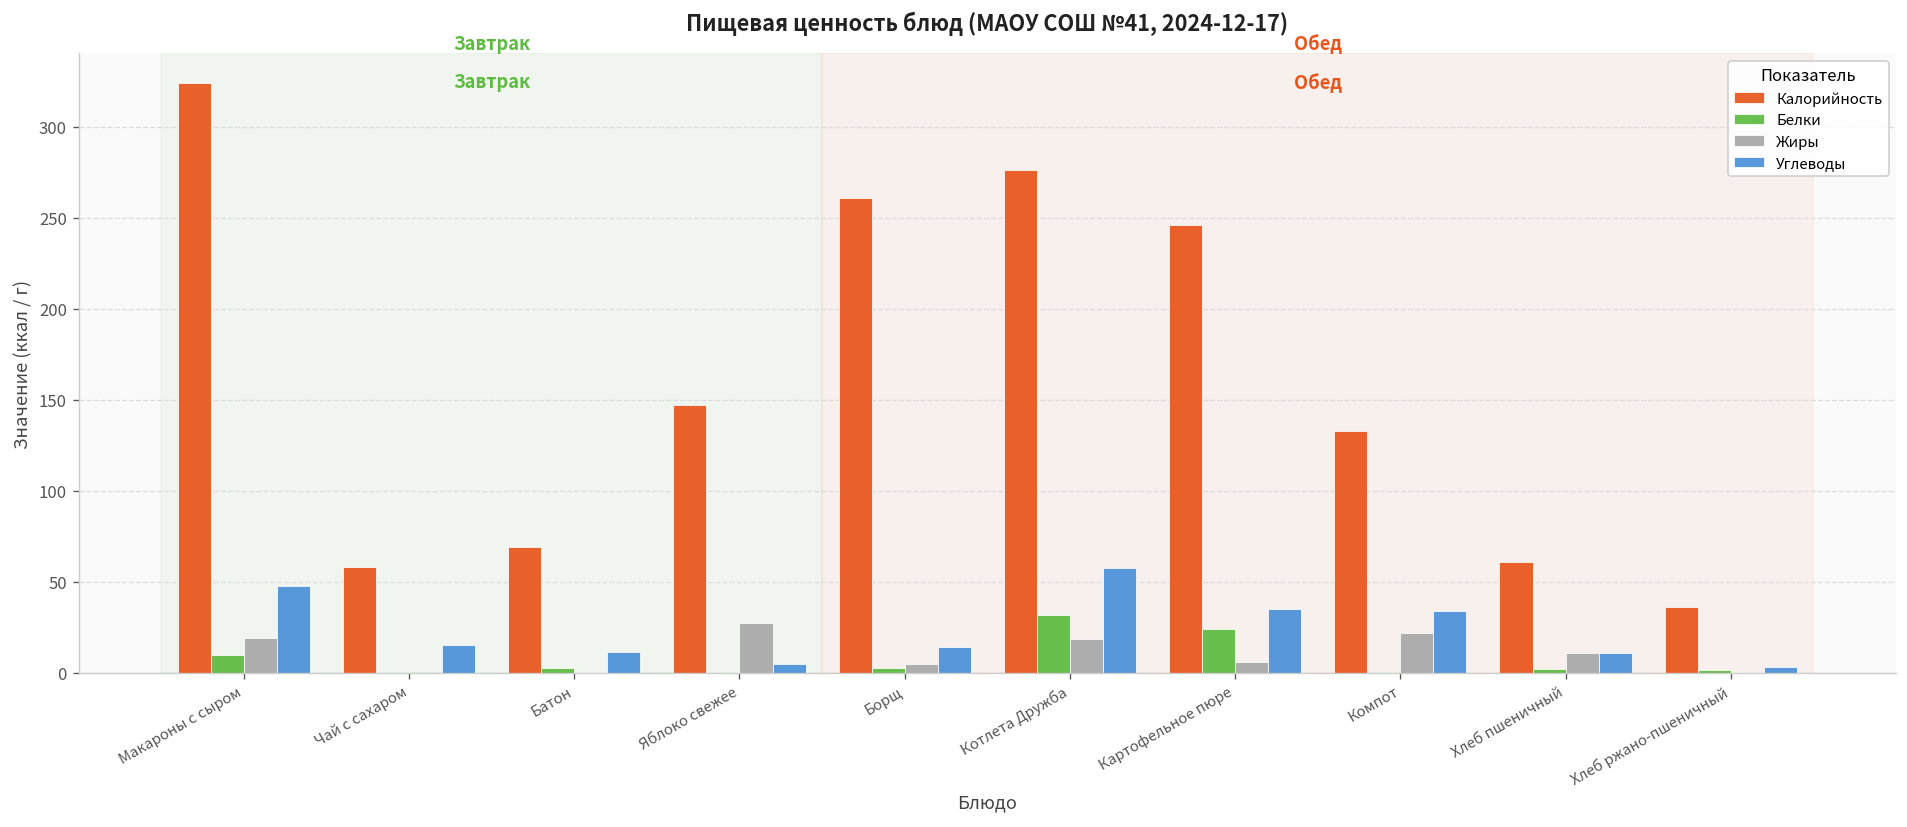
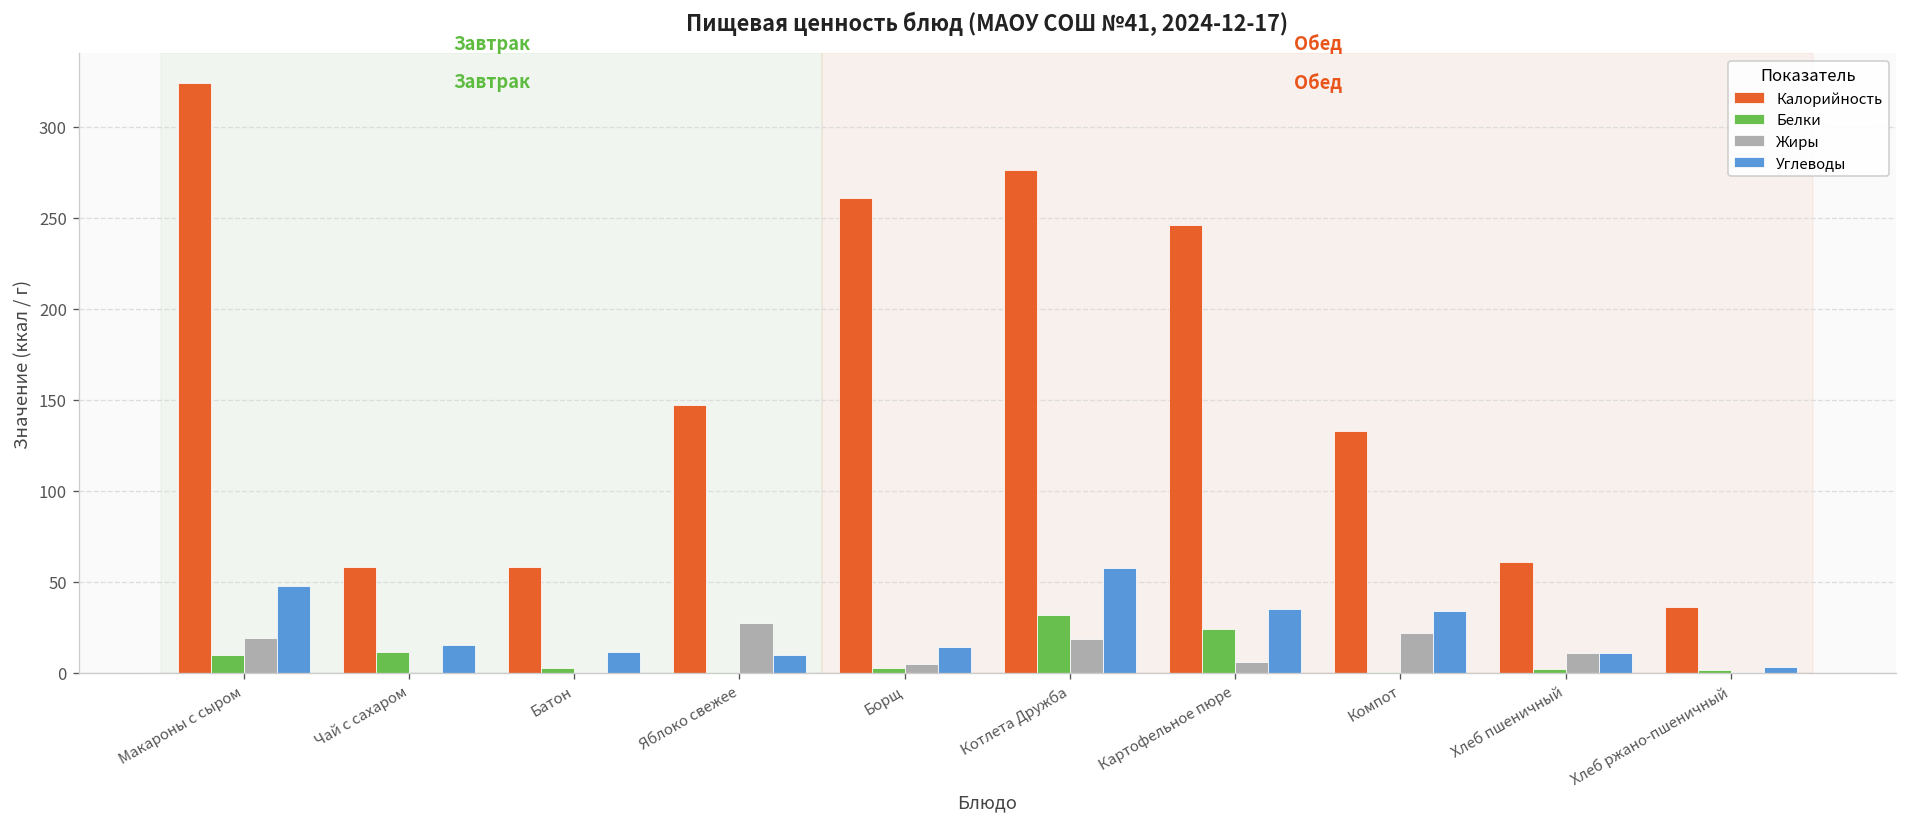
  {
    "Калорийность": {
      "Макароны с сыром": 324,
      "Чай с сахаром": 58,
-     "Батон": 69,
+     "Батон": 58,
      "Яблоко свежее": 147,
      "Борщ": 261,
      "Котлета Дружба": 276,
      "Картофельное пюре": 246,
      "Компот": 133,
      "Хлеб пшеничный": 61,
      "Хлеб ржано-пшеничный": 36
    },
    "Белки": {
      "Макароны с сыром": 10,
-     "Чай с сахаром": 0,
+     "Чай с сахаром": 11,
      "Батон": 2,
      "Борщ": 2,
      "Котлета Дружба": 31,
      "Картофельное пюре": 24,
      "Хлеб пшеничный": 2
    },
    "Жиры": {
      "Макароны с сыром": 19,
      "Чай с сахаром": 0,
      "Яблоко свежее": 27,
      "Борщ": 5,
      "Котлета Дружба": 18,
      "Картофельное пюре": 6,
      "Компот": 22,
      "Хлеб пшеничный": 11
    },
    "Углеводы": {
      "Макароны с сыром": 48,
      "Чай с сахаром": 15,
      "Батон": 12,
-     "Яблоко свежее": 5,
+     "Яблоко свежее": 10,
      "Борщ": 14,
      "Котлета Дружба": 57,
      "Картофельное пюре": 35,
      "Компот": 34,
      "Хлеб пшеничный": 11,
      "Хлеб ржано-пшеничный": 3
    }
  }
